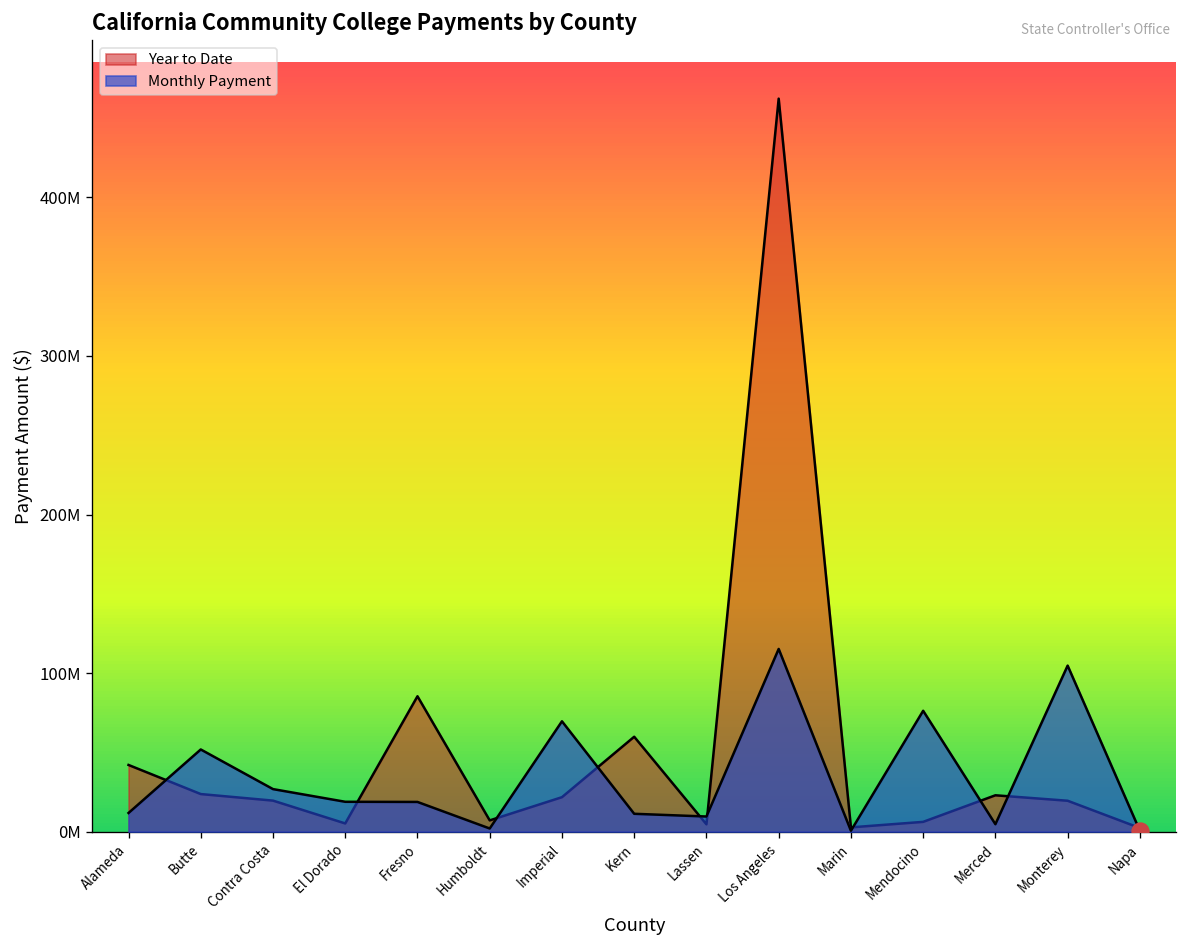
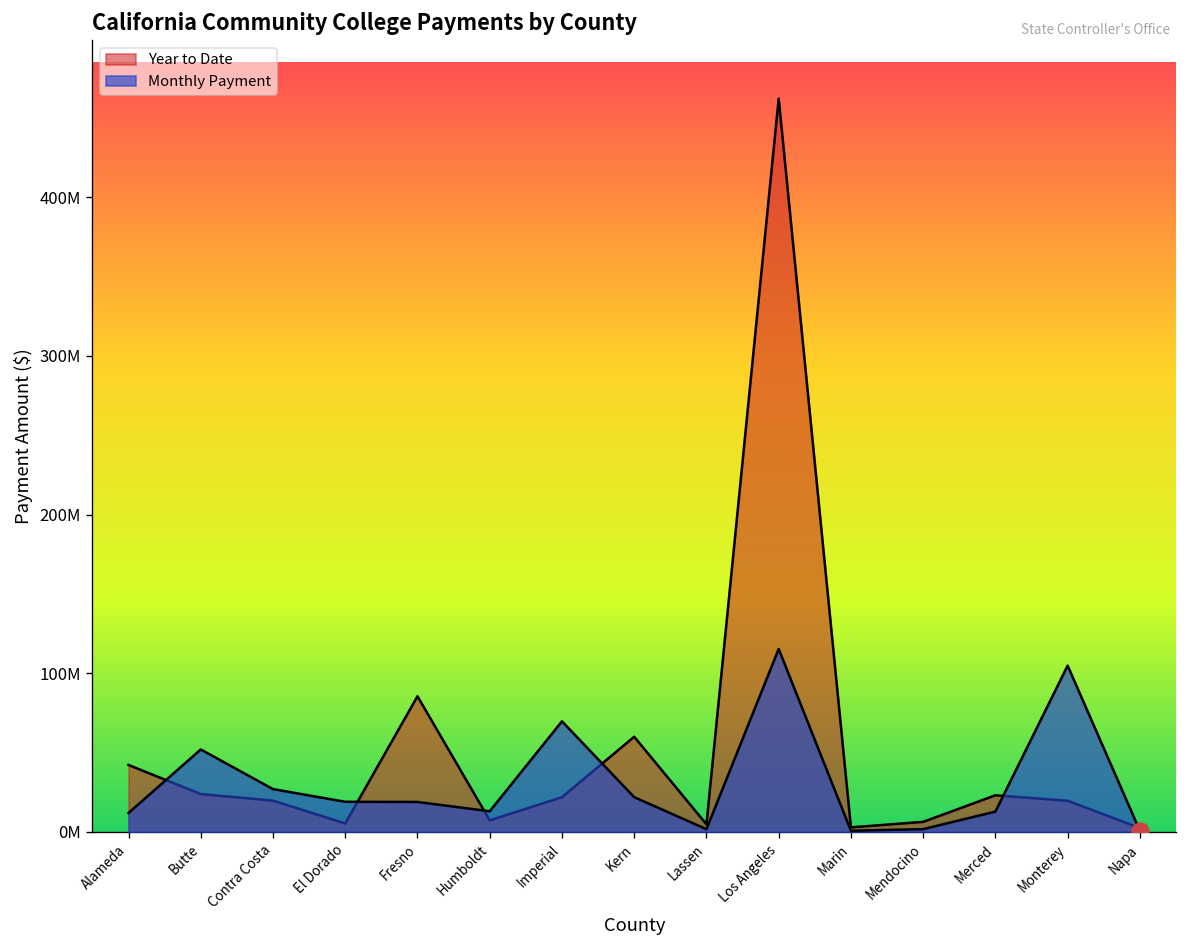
  {
    "Monthly Payment": {
      "Alameda": 12000000,
      "Butte": 52000000,
      "Contra Costa": 27000000,
      "El Dorado": 19000000,
      "Fresno": 19000000,
-     "Humboldt": 2000000,
+     "Humboldt": 13000000,
      "Imperial": 70000000,
-     "Kern": 11000000,
-     "Lassen": 10000000,
+     "Kern": 22000000,
+     "Lassen": 2000000,
      "Los Angeles": 115000000,
      "Marin": 1000000,
-     "Mendocino": 76000000,
-     "Merced": 5000000,
+     "Mendocino": 2000000,
+     "Merced": 13000000,
      "Monterey": 105000000
    }
  }
